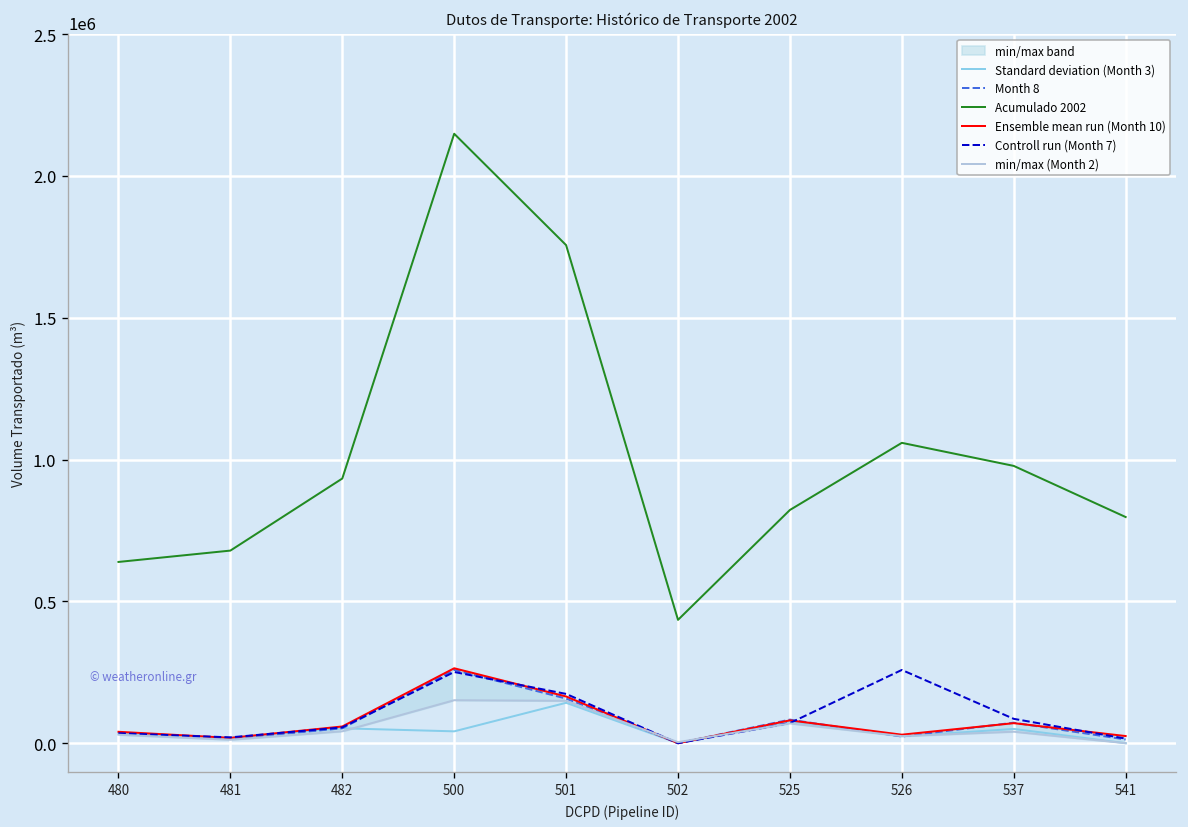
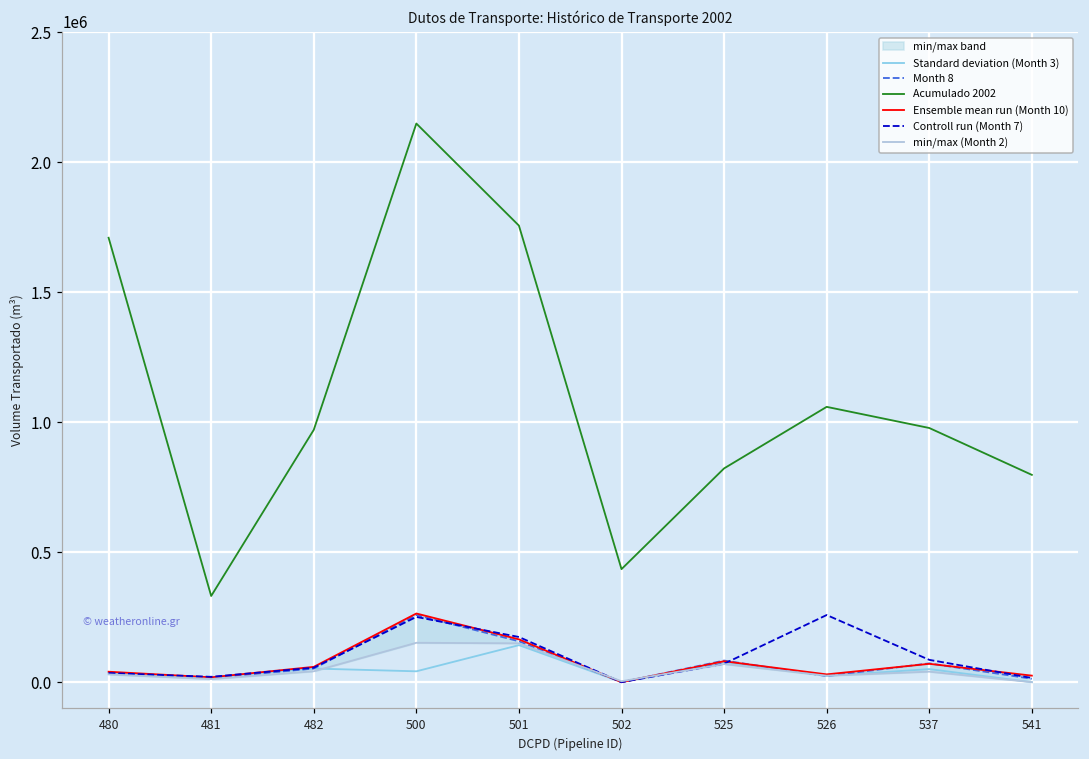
  {
    "Acumulado 2002": {
-     "480": 640000,
-     "481": 680000,
-     "482": 930000,
+     "480": 1710000,
+     "481": 330000,
+     "482": 970000,
      "500": 2150000,
      "501": 1760000,
      "502": 430000,
      "525": 820000,
      "526": 1060000,
      "537": 980000,
      "541": 800000
    },
    "Controll run (Month 7)": {
      "526": 260000,
      "537": 90000
    }
  }
